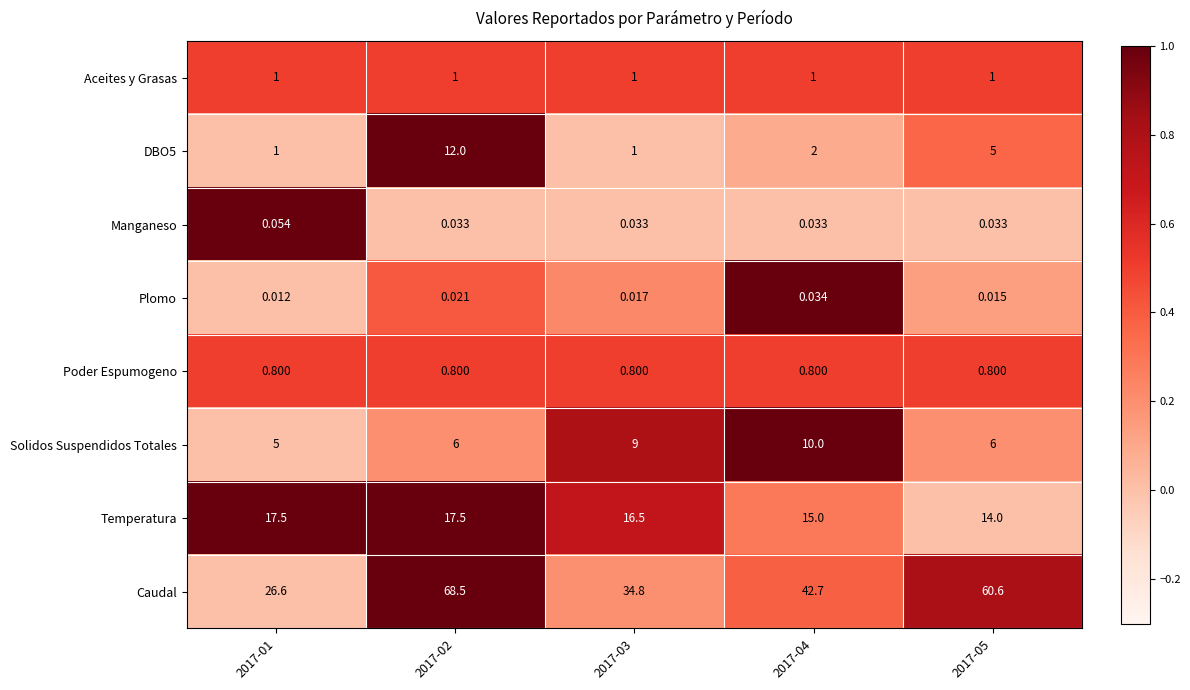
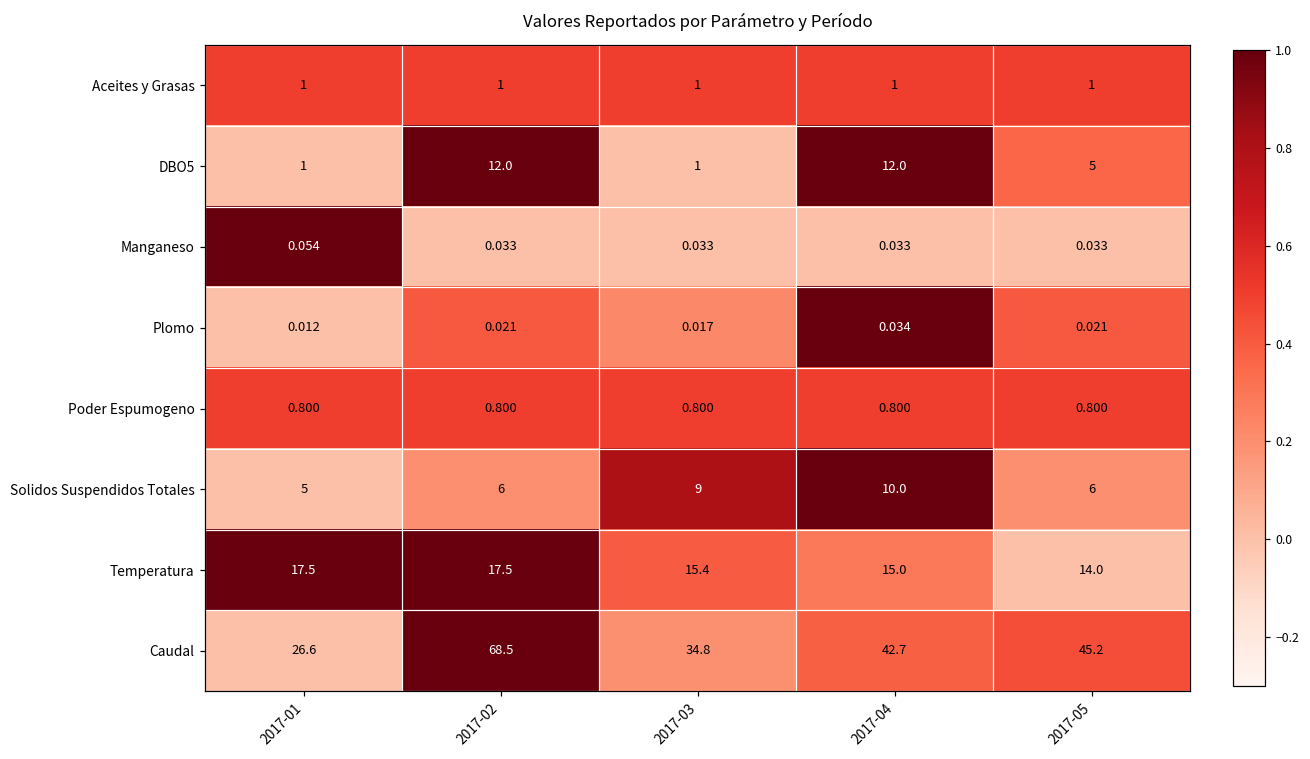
  {
    "Aceites y Grasas": {
      "2017-01": 1,
      "2017-02": 1,
      "2017-03": 1,
      "2017-04": 1,
      "2017-05": 1
    },
    "DBO5": {
      "2017-01": 1,
      "2017-02": 12.0,
      "2017-03": 1,
-     "2017-04": 2,
+     "2017-04": 12.0,
      "2017-05": 5
    },
    "Manganeso": {
      "2017-01": 0.054,
      "2017-02": 0.033,
      "2017-03": 0.033,
      "2017-04": 0.033,
      "2017-05": 0.033
    },
    "Plomo": {
      "2017-01": 0.012,
      "2017-02": 0.021,
      "2017-03": 0.017,
      "2017-04": 0.034,
-     "2017-05": 0.015
+     "2017-05": 0.021
    },
    "Poder Espumogeno": {
      "2017-01": 0.800,
      "2017-02": 0.800,
      "2017-03": 0.800,
      "2017-04": 0.800,
      "2017-05": 0.800
    },
    "Solidos Suspendidos Totales": {
      "2017-01": 5,
      "2017-02": 6,
      "2017-03": 9,
      "2017-04": 10.0,
      "2017-05": 6
    },
    "Temperatura": {
      "2017-01": 17.5,
      "2017-02": 17.5,
-     "2017-03": 16.5,
+     "2017-03": 15.4,
      "2017-04": 15.0,
      "2017-05": 14.0
    },
    "Caudal": {
      "2017-01": 26.6,
      "2017-02": 68.5,
      "2017-03": 34.8,
      "2017-04": 42.7,
-     "2017-05": 60.6
+     "2017-05": 45.2
    }
  }
